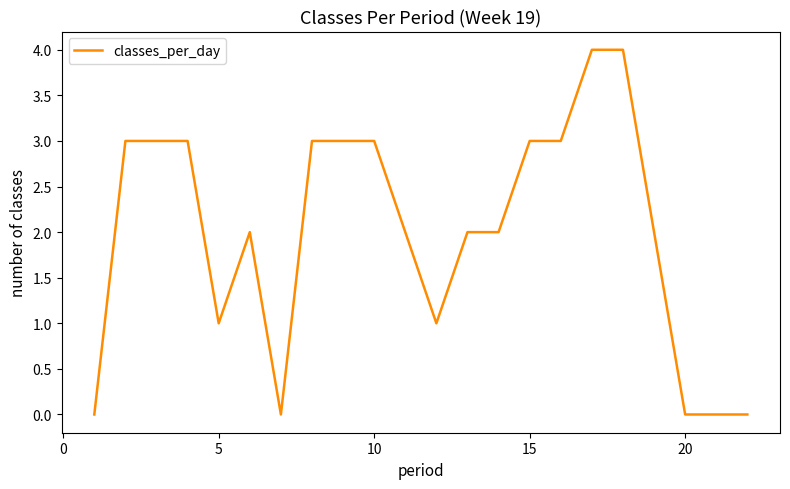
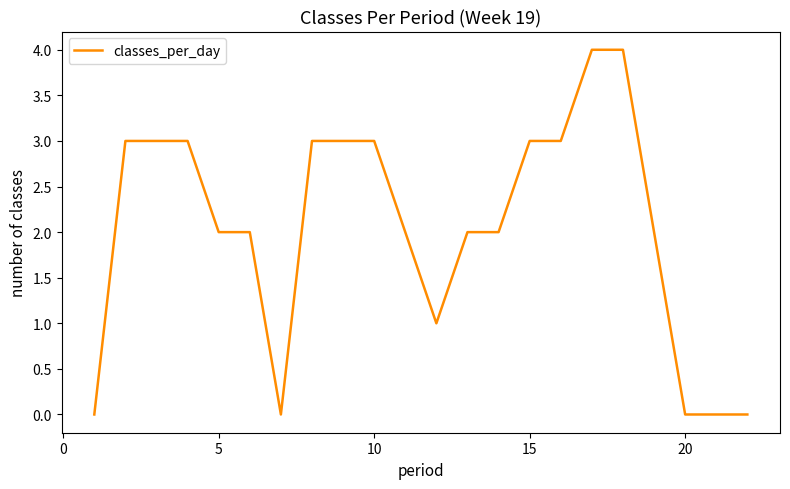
  {
-   "5": 1,
+   "5": 2,
    "10": 3,
    "15": 3,
    "20": 0
  }
